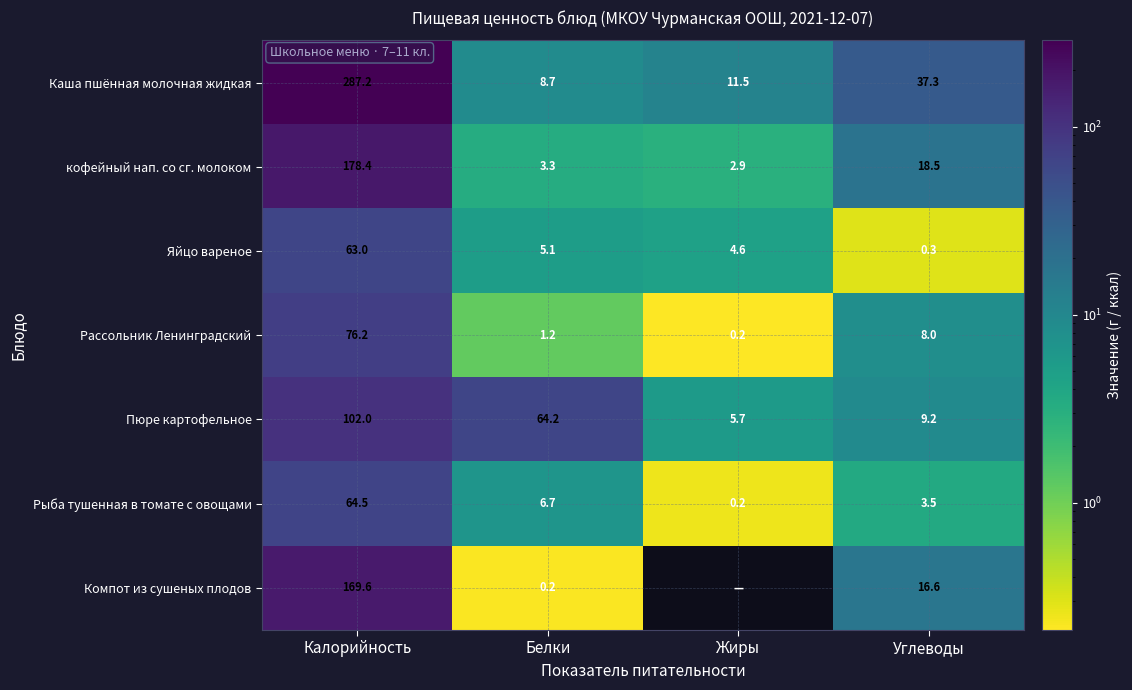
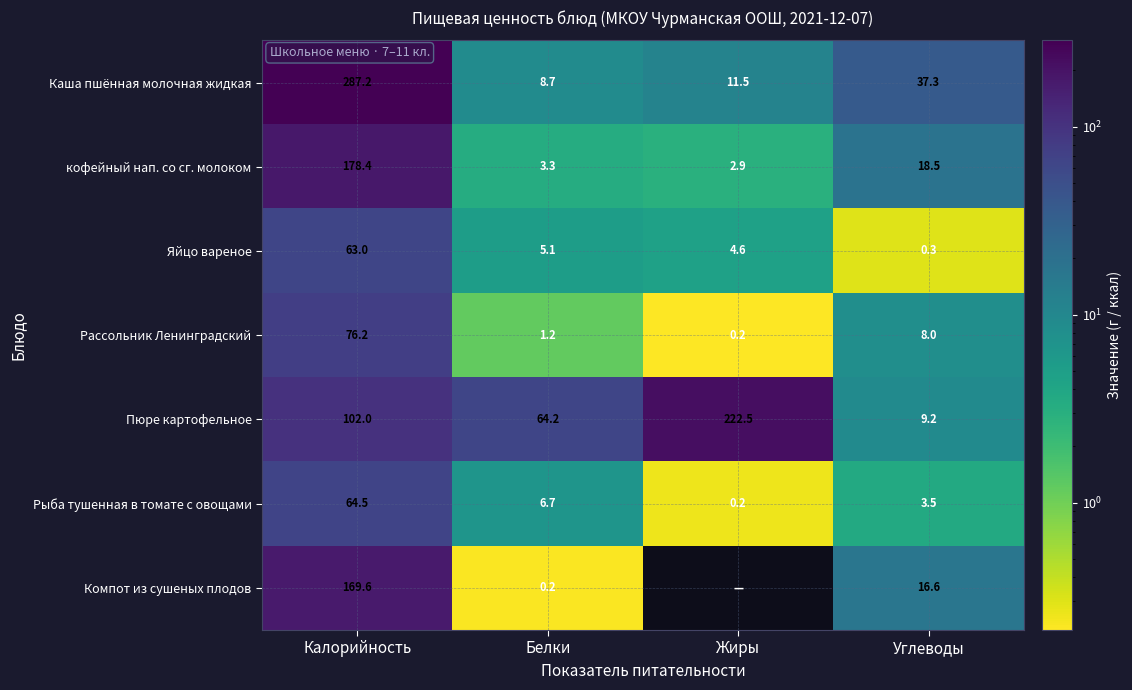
  {
    "Каша пшённая молочная жидкая": {
      "Калорийность": 287.2,
      "Белки": 8.7,
      "Жиры": 11.5,
      "Углеводы": 37.3
    },
    "кофейный нап. со сг. молоком": {
      "Калорийность": 178.4,
      "Белки": 3.3,
      "Жиры": 2.9,
      "Углеводы": 18.5
    },
    "Яйцо вареное": {
      "Калорийность": 63.0,
      "Белки": 5.1,
      "Жиры": 4.6,
      "Углеводы": 0.3
    },
    "Рассольник Ленинградский": {
      "Калорийность": 76.2,
      "Белки": 1.2,
      "Жиры": 0.2,
      "Углеводы": 8.0
    },
    "Пюре картофельное": {
      "Калорийность": 102.0,
      "Белки": 64.2,
-     "Жиры": 5.7,
+     "Жиры": 222.5,
      "Углеводы": 9.2
    },
    "Рыба тушенная в томате с овощами": {
      "Калорийность": 64.5,
      "Белки": 6.7,
      "Жиры": 0.2,
      "Углеводы": 3.5
    },
    "Компот из сушеных плодов": {
      "Калорийность": 169.6,
      "Белки": 0.2,
      "Углеводы": 16.6
    }
  }
